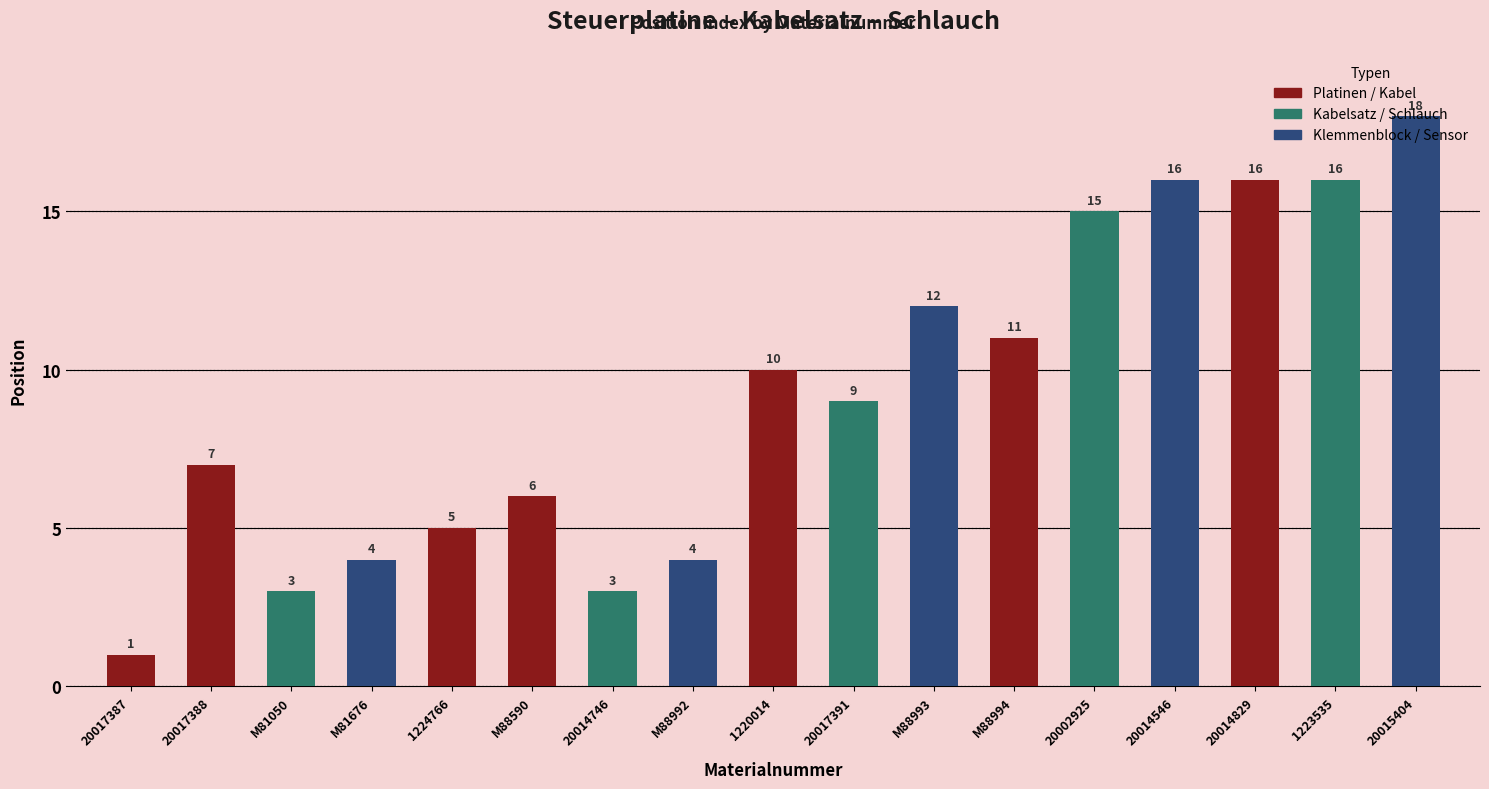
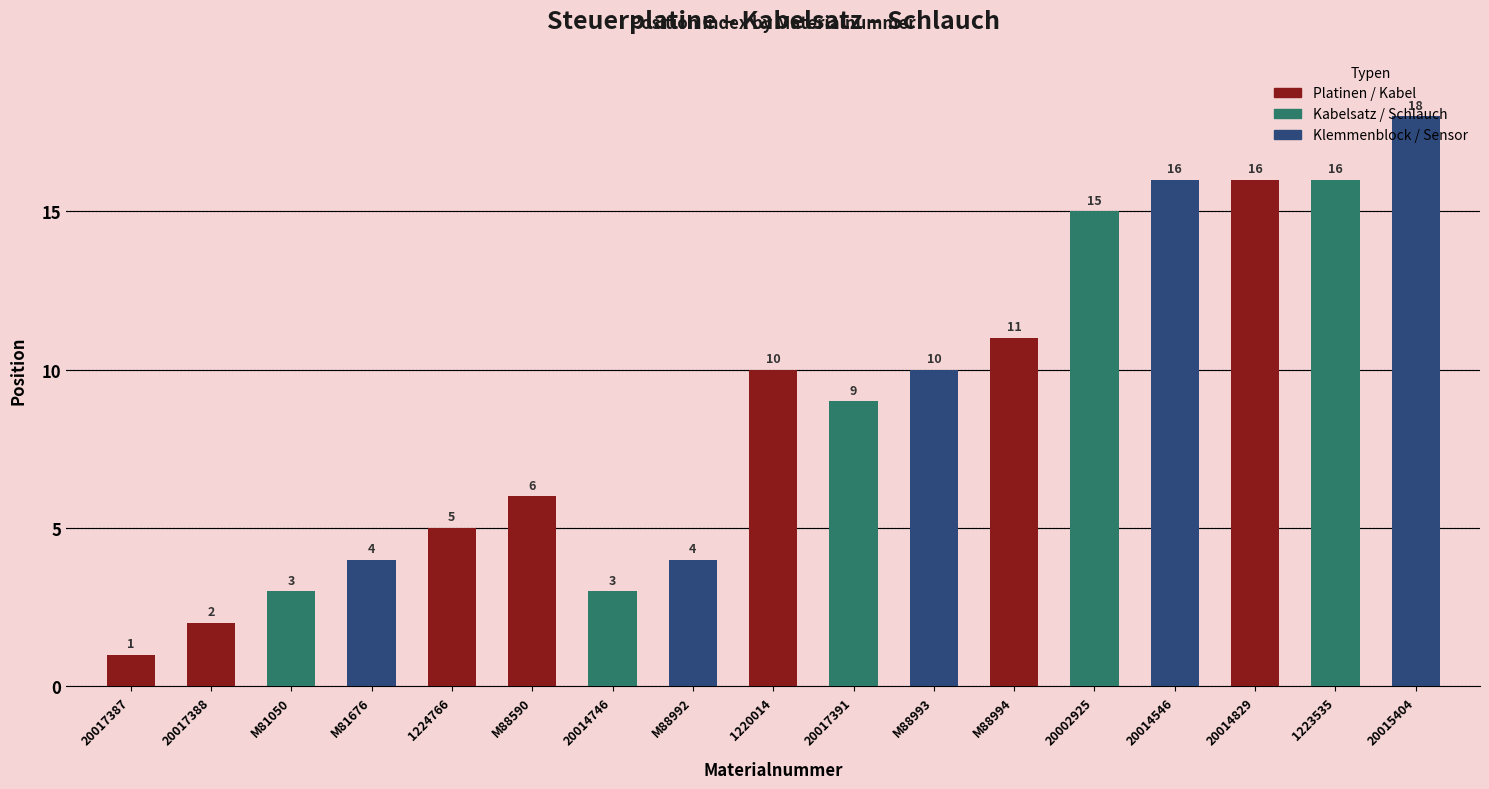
  {
    "20017387": 1,
-   "20017388": 7,
+   "20017388": 2,
    "M81050": 3,
    "M81676": 4,
    "1224766": 5,
    "M88590": 6,
    "20014746": 3,
    "M88992": 4,
    "1220014": 10,
    "20017391": 9,
-   "M88993": 12,
+   "M88993": 10,
    "M88994": 11,
    "20002925": 15,
    "20014546": 16,
    "20014829": 16,
    "1223535": 16,
    "20015404": 18
  }
